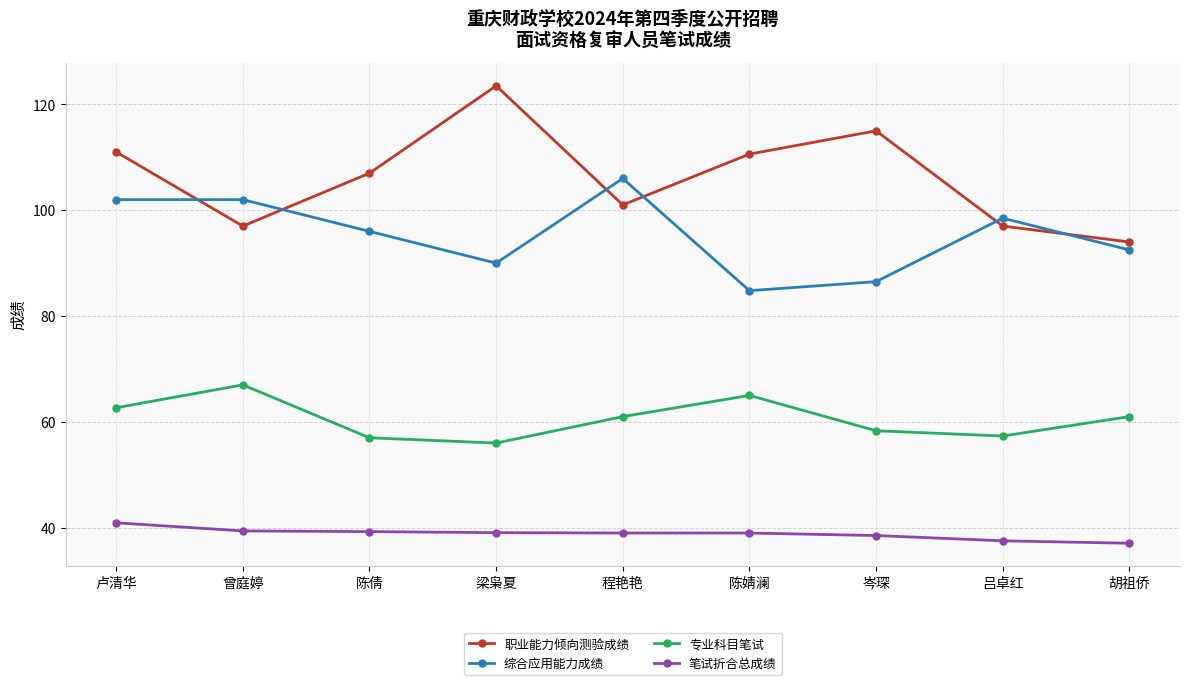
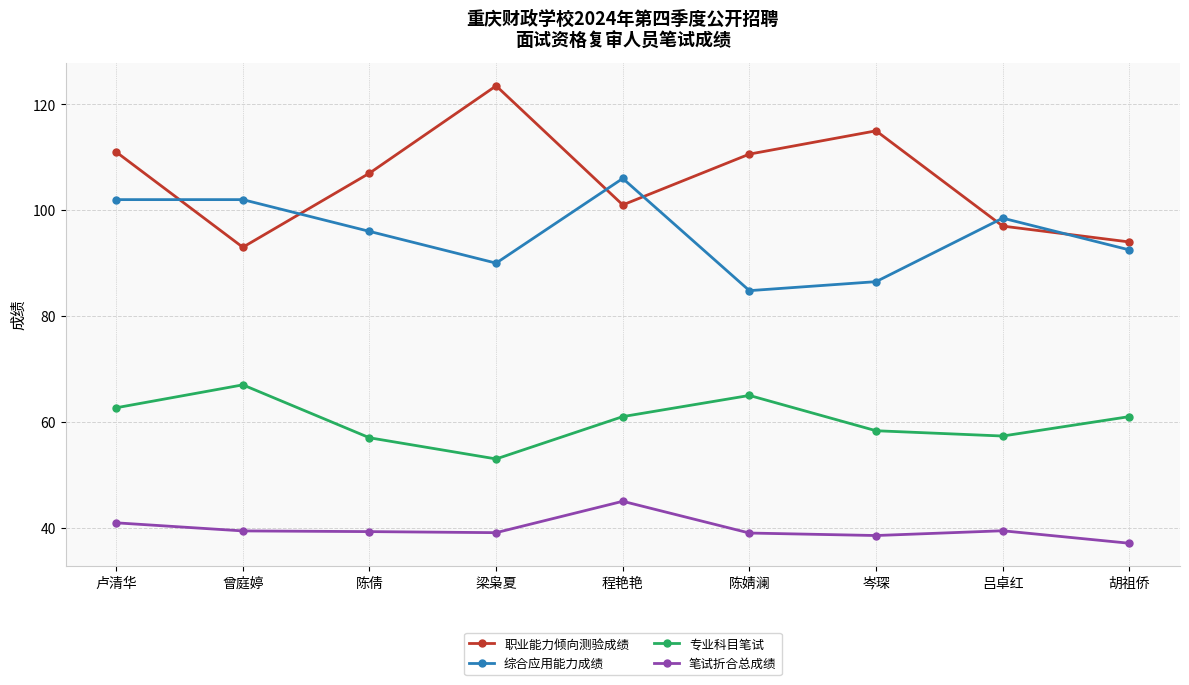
  {
    "职业能力倾向测验成绩": {
      "卢清华": 111,
-     "曾庭婷": 97,
+     "曾庭婷": 93,
      "陈倩": 107,
      "梁枭夏": 124,
      "程艳艳": 101,
      "陈婧澜": 111,
      "岑琛": 115,
      "吕卓红": 97,
      "胡祖侨": 94
    },
    "综合应用能力成绩": {
      "卢清华": 102,
      "曾庭婷": 102,
      "陈倩": 96,
      "梁枭夏": 90,
      "程艳艳": 106,
      "陈婧澜": 85,
      "岑琛": 87,
      "吕卓红": 99,
      "胡祖侨": 93
    },
    "专业科目笔试": {
      "卢清华": 63,
      "曾庭婷": 67,
      "陈倩": 57,
-     "梁枭夏": 56,
+     "梁枭夏": 53,
      "程艳艳": 61,
      "陈婧澜": 65,
      "岑琛": 58,
      "吕卓红": 57,
      "胡祖侨": 61
    },
    "笔试折合总成绩": {
      "卢清华": 41,
      "曾庭婷": 39,
      "陈倩": 39,
      "梁枭夏": 39,
-     "程艳艳": 39,
+     "程艳艳": 45,
      "陈婧澜": 39,
      "岑琛": 39,
-     "吕卓红": 38,
+     "吕卓红": 39,
      "胡祖侨": 37
    }
  }
